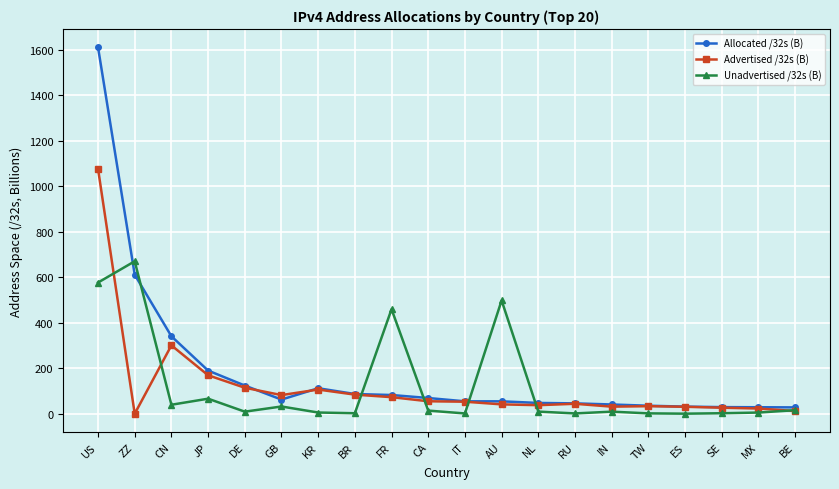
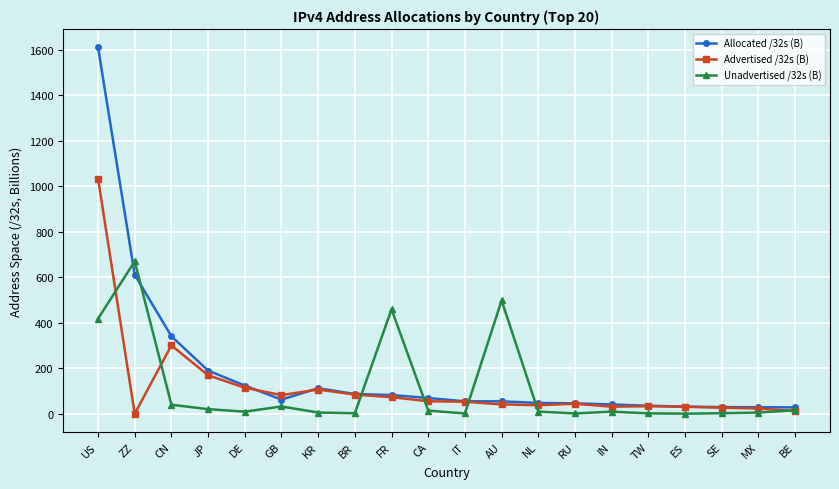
  {
    "Allocated /32s (B)": {
      "US": 1610,
      "ZZ": 610,
      "CN": 340,
      "JP": 190,
      "GB": 60,
      "CA": 70,
      "AU": 50,
      "BE": 30
    },
    "Advertised /32s (B)": {
-     "US": 1080,
+     "US": 1030,
      "ZZ": 0,
      "CN": 300,
      "JP": 170,
      "GB": 80,
      "CA": 60,
      "AU": 40
    },
    "Unadvertised /32s (B)": {
-     "US": 580,
+     "US": 420,
      "ZZ": 670,
      "CN": 40,
-     "JP": 70,
+     "JP": 20,
      "DE": 10,
      "GB": 30,
      "KR": 10,
      "BR": 0,
      "FR": 460,
      "CA": 10,
      "IT": 0,
      "AU": 500,
      "NL": 10,
      "RU": 0,
      "IN": 10,
      "TW": 0,
      "ES": 0,
      "SE": 0,
      "MX": 10
    }
  }
